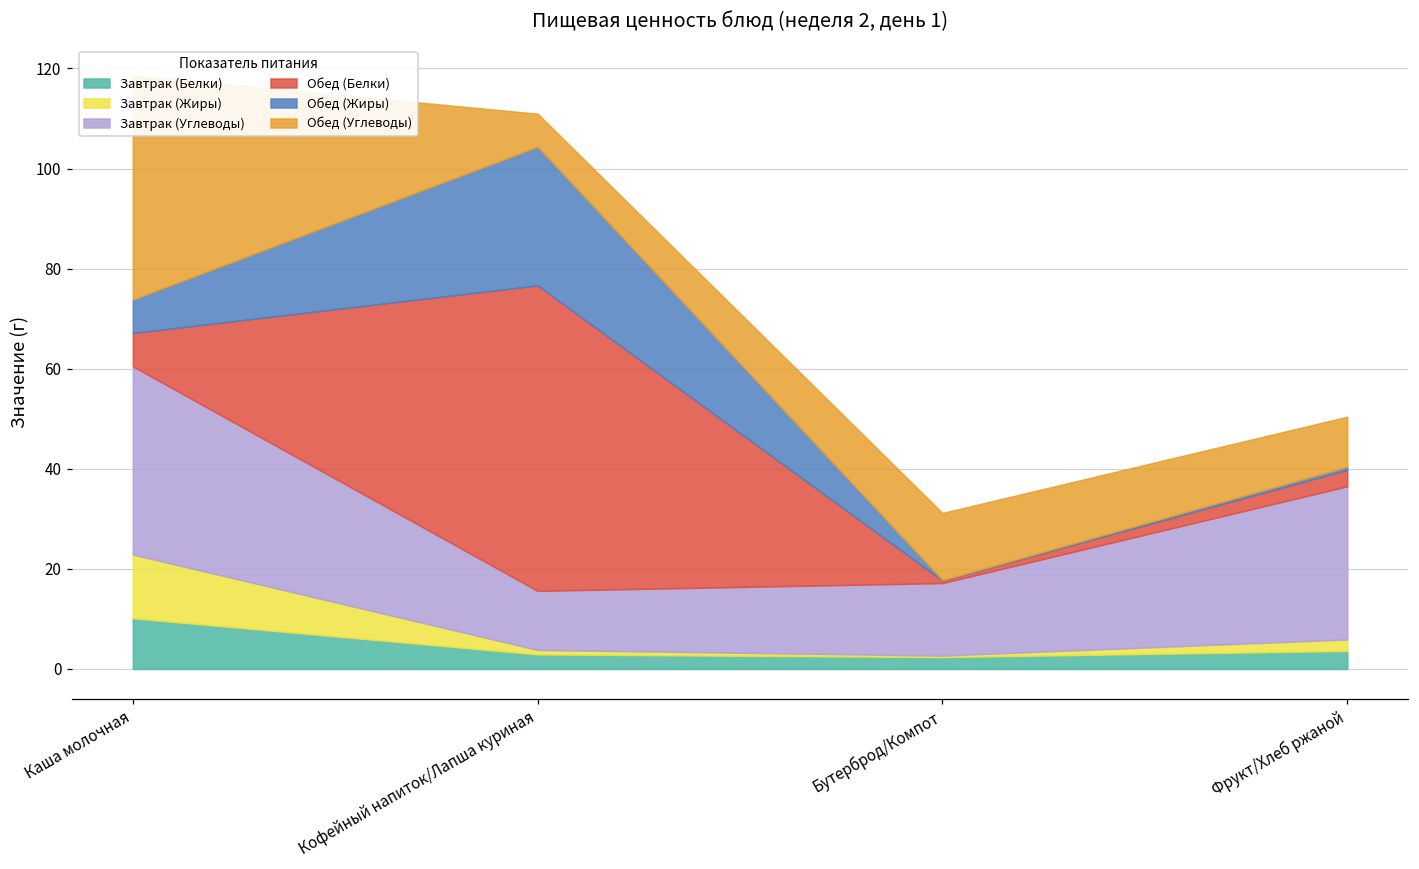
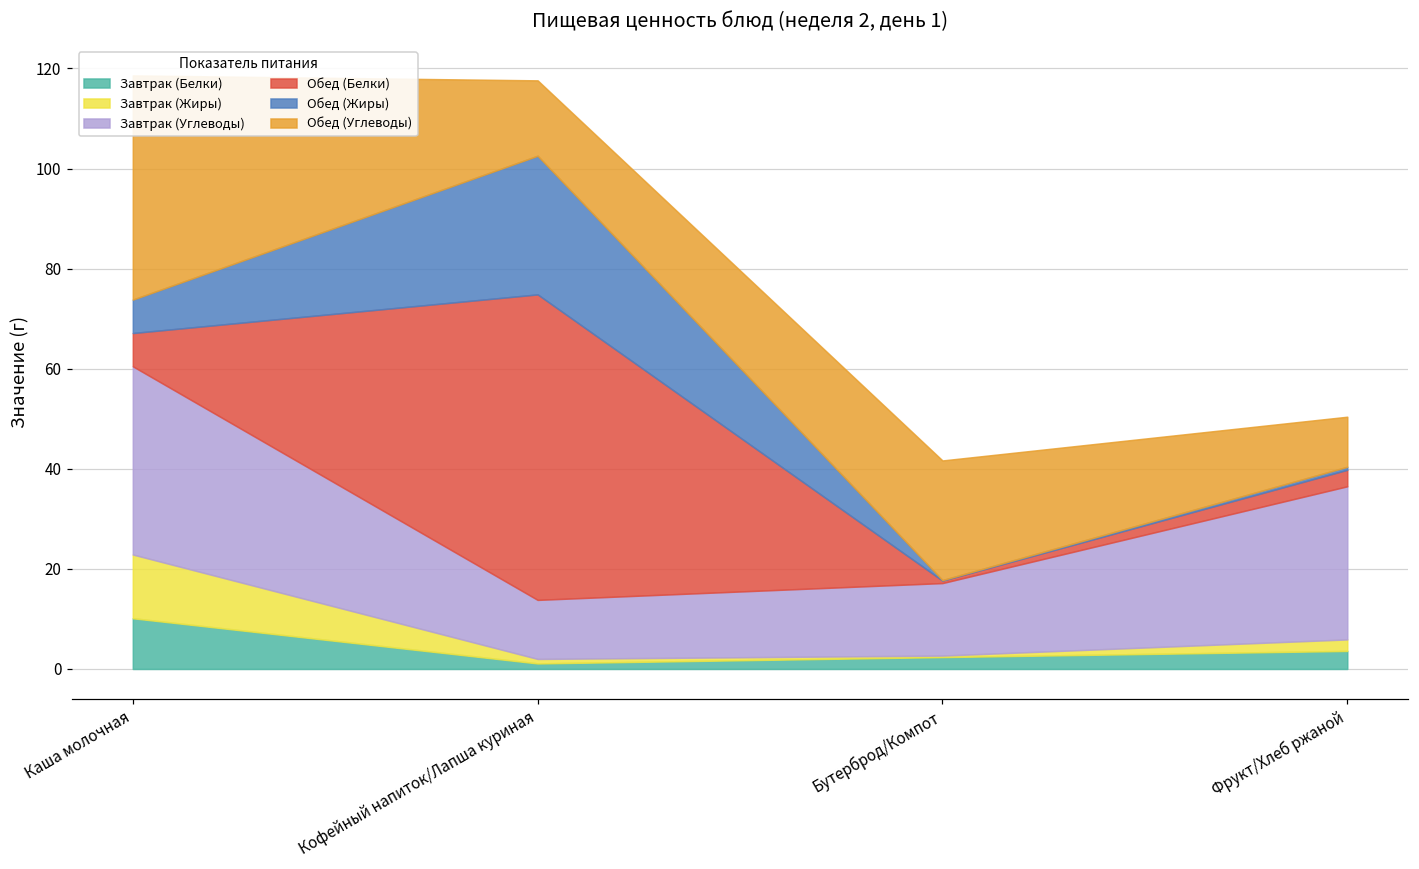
  {
    "Завтрак (Белки)": {
      "Каша молочная": 10,
-     "Кофейный напиток/Лапша куриная": 3,
+     "Кофейный напиток/Лапша куриная": 1,
      "Фрукт/Хлеб ржаной": 4
    },
    "Завтрак (Жиры)": {
      "Каша молочная": 13,
      "Кофейный напиток/Лапша куриная": 1,
      "Фрукт/Хлеб ржаной": 2
    },
    "Завтрак (Углеводы)": {
      "Каша молочная": 38,
      "Кофейный напиток/Лапша куриная": 12,
      "Фрукт/Хлеб ржаной": 31
    },
    "Обед (Белки)": {
      "Каша молочная": 7,
      "Кофейный напиток/Лапша куриная": 61,
      "Фрукт/Хлеб ржаной": 3
    },
    "Обед (Жиры)": {
      "Каша молочная": 7,
      "Кофейный напиток/Лапша куриная": 28,
      "Фрукт/Хлеб ржаной": 1
    },
    "Обед (Углеводы)": {
-     "Кофейный напиток/Лапша куриная": 7,
-     "Бутерброд/Компот": 13,
+     "Кофейный напиток/Лапша куриная": 15,
+     "Бутерброд/Компот": 24,
      "Фрукт/Хлеб ржаной": 10
    }
  }
